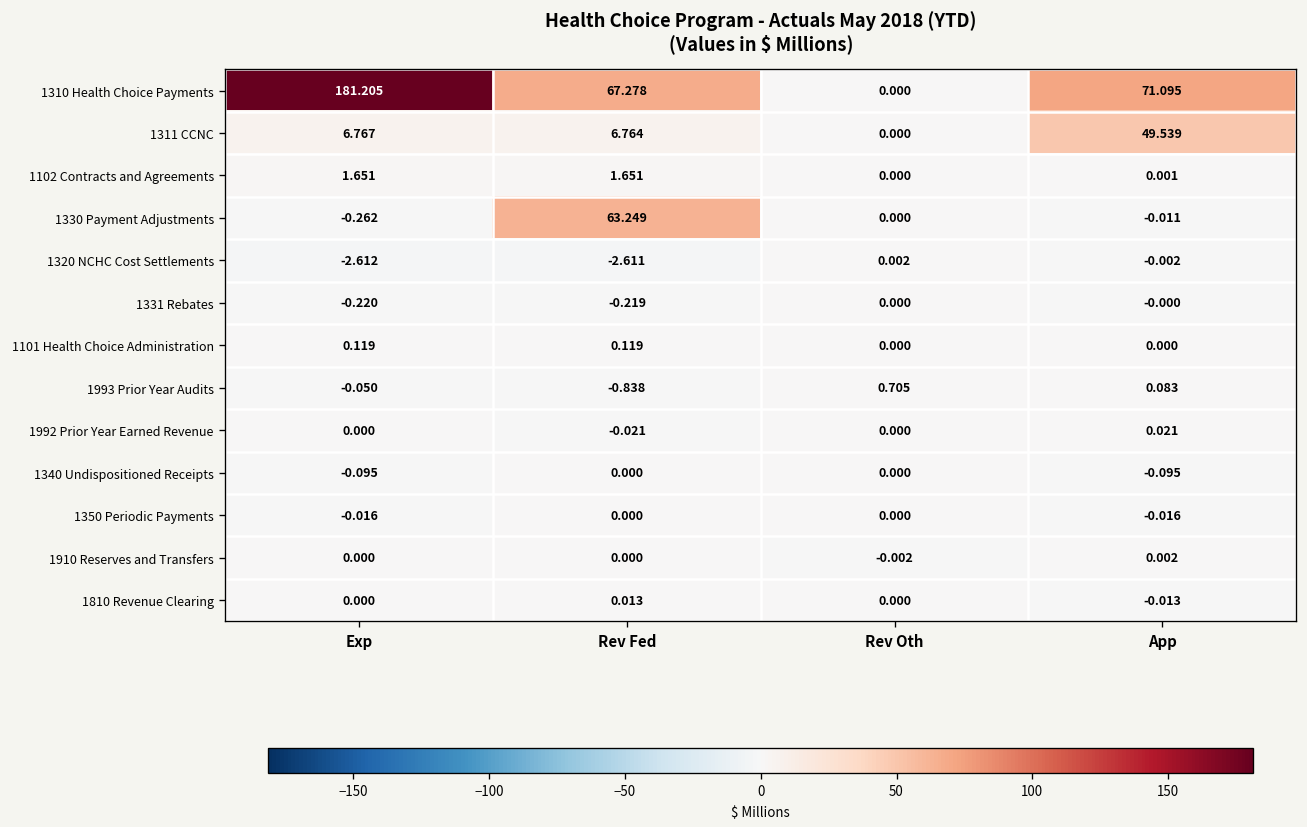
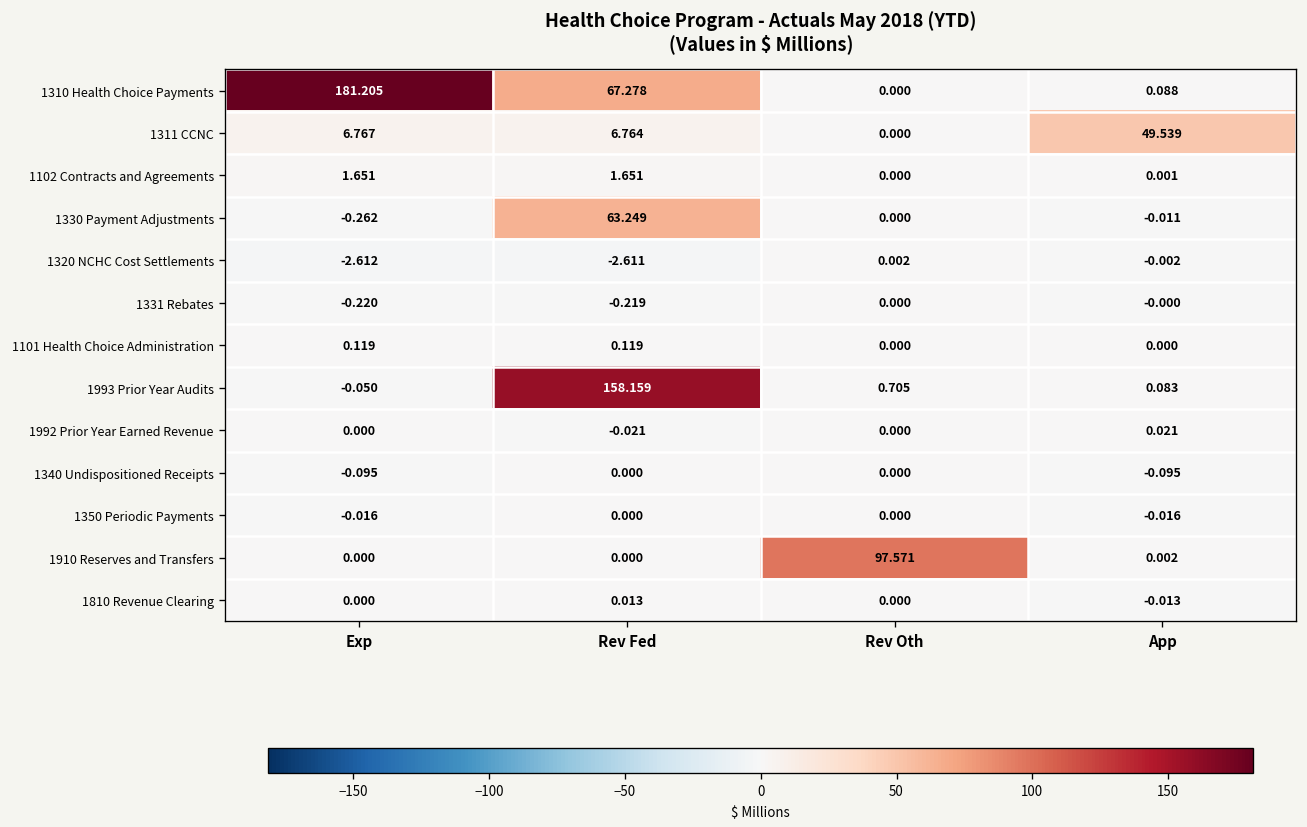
  {
    "1310 Health Choice Payments": {
      "Exp": 181.205,
      "Rev Fed": 67.278,
      "Rev Oth": 0.000,
-     "App": 71.095
+     "App": 0.088
    },
    "1311 CCNC": {
      "Exp": 6.767,
      "Rev Fed": 6.764,
      "Rev Oth": 0.000,
      "App": 49.539
    },
    "1102 Contracts and Agreements": {
      "Exp": 1.651,
      "Rev Fed": 1.651,
      "Rev Oth": 0.000,
      "App": 0.001
    },
    "1330 Payment Adjustments": {
      "Exp": -0.262,
      "Rev Fed": 63.249,
      "Rev Oth": 0.000,
      "App": -0.011
    },
    "1320 NCHC Cost Settlements": {
      "Exp": -2.612,
      "Rev Fed": -2.611,
      "Rev Oth": 0.002,
      "App": -0.002
    },
    "1331 Rebates": {
      "Exp": -0.220,
      "Rev Fed": -0.219,
      "Rev Oth": 0.000,
      "App": -0.000
    },
    "1101 Health Choice Administration": {
      "Exp": 0.119,
      "Rev Fed": 0.119,
      "Rev Oth": 0.000,
      "App": 0.000
    },
    "1993 Prior Year Audits": {
      "Exp": -0.050,
-     "Rev Fed": -0.838,
+     "Rev Fed": 158.159,
      "Rev Oth": 0.705,
      "App": 0.083
    },
    "1992 Prior Year Earned Revenue": {
      "Exp": 0.000,
      "Rev Fed": -0.021,
      "Rev Oth": 0.000,
      "App": 0.021
    },
    "1340 Undispositioned Receipts": {
      "Exp": -0.095,
      "Rev Fed": 0.000,
      "Rev Oth": 0.000,
      "App": -0.095
    },
    "1350 Periodic Payments": {
      "Exp": -0.016,
      "Rev Fed": 0.000,
      "Rev Oth": 0.000,
      "App": -0.016
    },
    "1910 Reserves and Transfers": {
      "Exp": 0.000,
      "Rev Fed": 0.000,
-     "Rev Oth": -0.002,
+     "Rev Oth": 97.571,
      "App": 0.002
    },
    "1810 Revenue Clearing": {
      "Exp": 0.000,
      "Rev Fed": 0.013,
      "Rev Oth": 0.000,
      "App": -0.013
    }
  }
